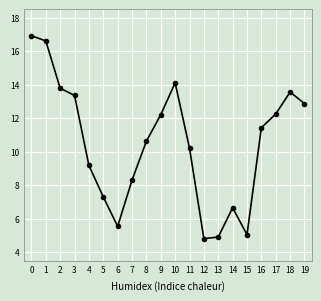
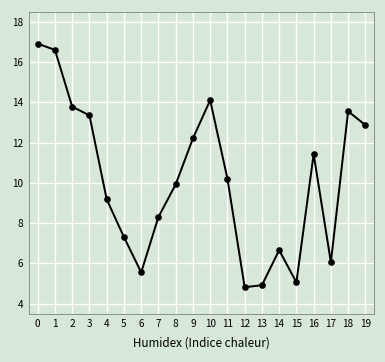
  {
    "0": 16.9,
    "1": 16.6,
    "2": 13.8,
    "3": 13.4,
    "4": 9.2,
    "5": 7.3,
    "6": 5.5,
    "7": 8.3,
-   "8": 10.6,
+   "8": 9.9,
    "9": 12.2,
    "10": 14.1,
    "11": 10.2,
    "12": 4.8,
    "13": 4.9,
    "14": 6.7,
    "15": 5.1,
    "16": 11.4,
-   "17": 12.3,
+   "17": 6.1,
    "18": 13.6,
    "19": 12.9
  }
